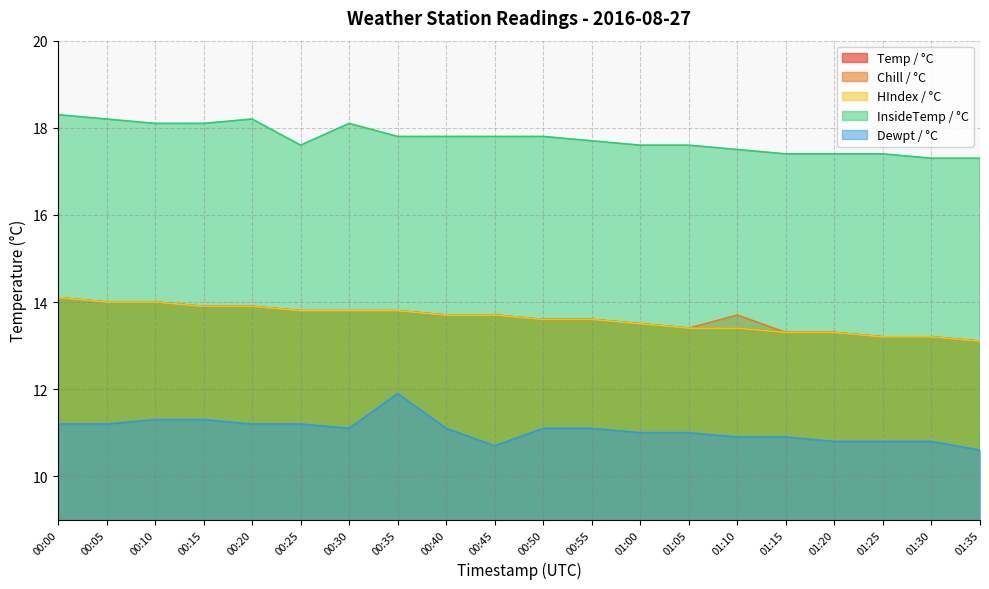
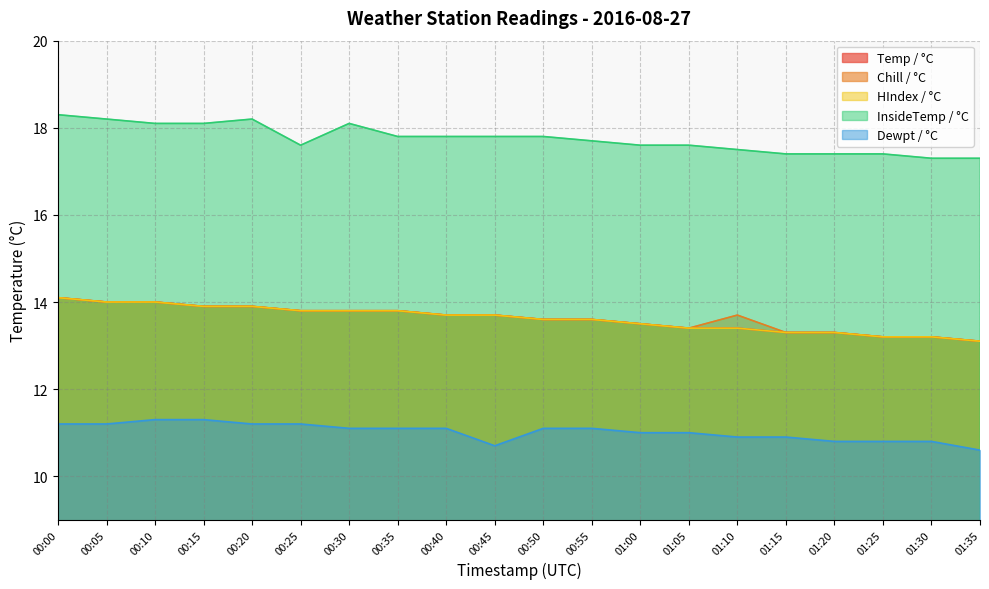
  {
    "HIndex / °C": {
      "01:10": 13.4
    },
    "Chill / °C": {
      "01:10": 13.7
    },
    "InsideTemp / °C": {
      "00:00": 18.3,
      "00:05": 18.2,
      "00:10": 18.1,
      "00:15": 18.1,
      "00:20": 18.2,
      "00:25": 17.6,
      "00:30": 18.1,
      "00:35": 17.8,
      "00:40": 17.8,
      "00:45": 17.8,
      "00:50": 17.8,
      "00:55": 17.7,
      "01:00": 17.6,
      "01:05": 17.6,
      "01:10": 17.5,
      "01:15": 17.4,
      "01:20": 17.4,
      "01:25": 17.4,
      "01:30": 17.3,
      "01:35": 17.3
    },
    "Dewpt / °C": {
      "00:00": 11.2,
      "00:05": 11.2,
      "00:10": 11.3,
      "00:15": 11.3,
      "00:20": 11.2,
      "00:25": 11.2,
      "00:30": 11.1,
-     "00:35": 11.9,
+     "00:35": 11.1,
      "00:40": 11.1,
      "00:45": 10.7,
      "00:50": 11.1,
      "00:55": 11.1,
      "01:00": 11.0,
      "01:05": 11.0,
      "01:10": 10.9,
      "01:15": 10.9,
      "01:20": 10.8,
      "01:25": 10.8,
      "01:30": 10.8,
      "01:35": 10.6
    }
  }
